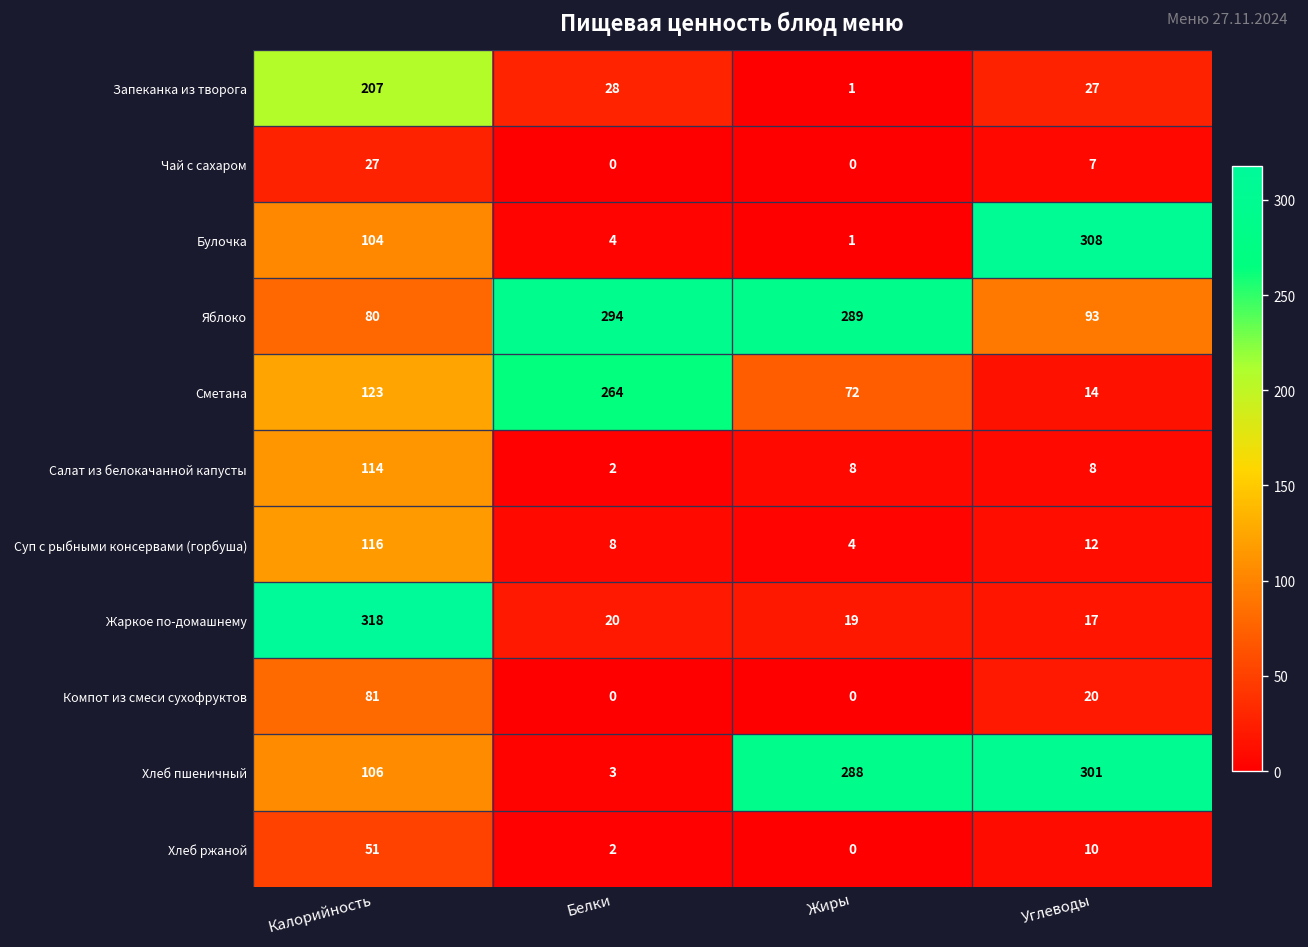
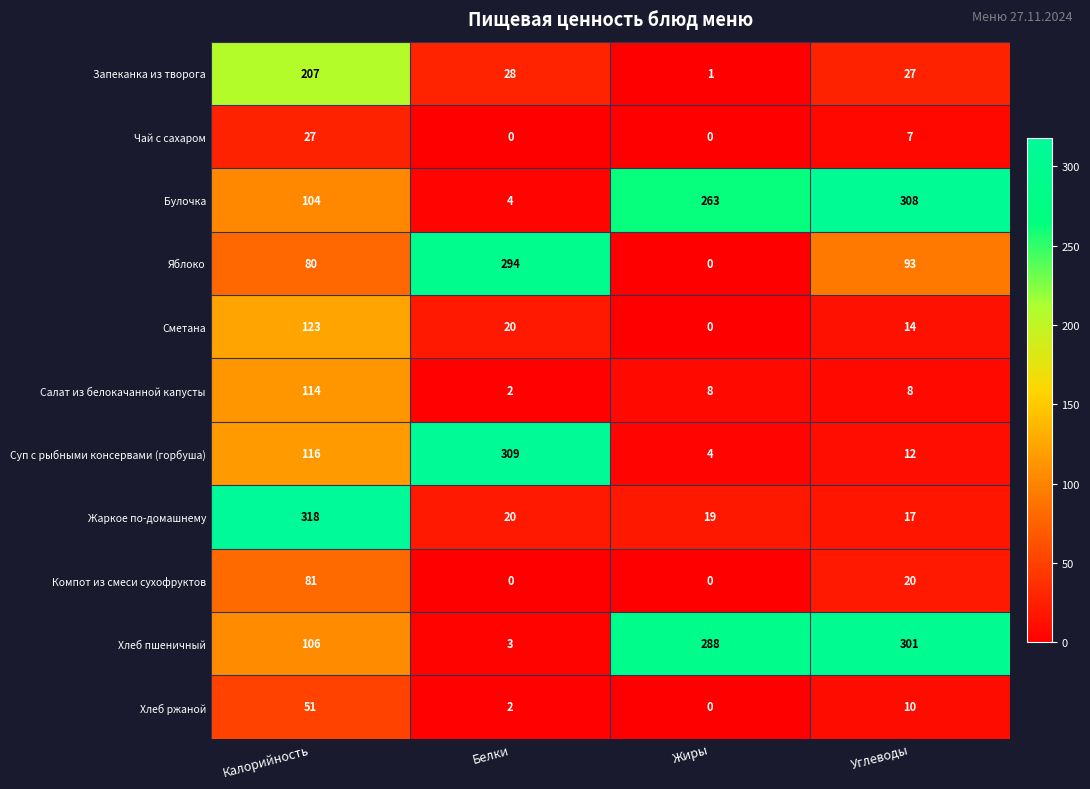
  {
    "Запеканка из творога": {
      "Калорийность": 207,
      "Белки": 28,
      "Жиры": 1,
      "Углеводы": 27
    },
    "Чай с сахаром": {
      "Калорийность": 27,
      "Белки": 0,
      "Жиры": 0,
      "Углеводы": 7
    },
    "Булочка": {
      "Калорийность": 104,
      "Белки": 4,
-     "Жиры": 1,
+     "Жиры": 263,
      "Углеводы": 308
    },
    "Яблоко": {
      "Калорийность": 80,
      "Белки": 294,
-     "Жиры": 289,
+     "Жиры": 0,
      "Углеводы": 93
    },
    "Сметана": {
      "Калорийность": 123,
-     "Белки": 264,
-     "Жиры": 72,
+     "Белки": 20,
+     "Жиры": 0,
      "Углеводы": 14
    },
    "Салат из белокачанной капусты": {
      "Калорийность": 114,
      "Белки": 2,
      "Жиры": 8,
      "Углеводы": 8
    },
    "Суп с рыбными консервами (горбуша)": {
      "Калорийность": 116,
-     "Белки": 8,
+     "Белки": 309,
      "Жиры": 4,
      "Углеводы": 12
    },
    "Жаркое по-домашнему": {
      "Калорийность": 318,
      "Белки": 20,
      "Жиры": 19,
      "Углеводы": 17
    },
    "Компот из смеси сухофруктов": {
      "Калорийность": 81,
      "Белки": 0,
      "Жиры": 0,
      "Углеводы": 20
    },
    "Хлеб пшеничный": {
      "Калорийность": 106,
      "Белки": 3,
      "Жиры": 288,
      "Углеводы": 301
    },
    "Хлеб ржаной": {
      "Калорийность": 51,
      "Белки": 2,
      "Жиры": 0,
      "Углеводы": 10
    }
  }
